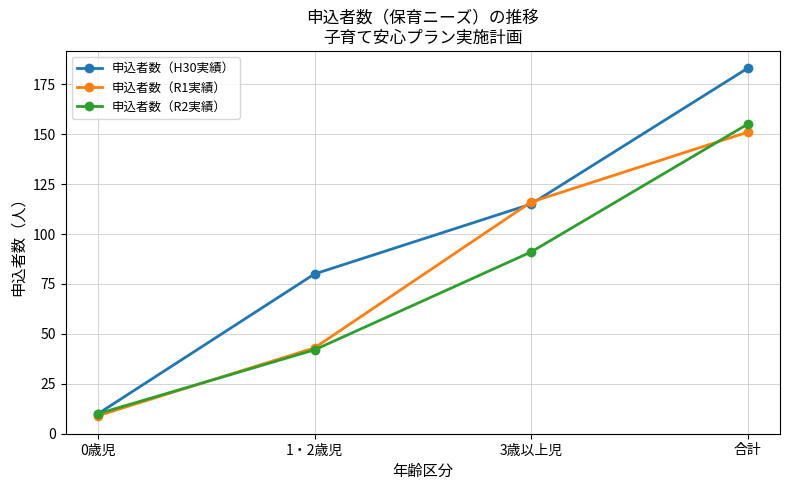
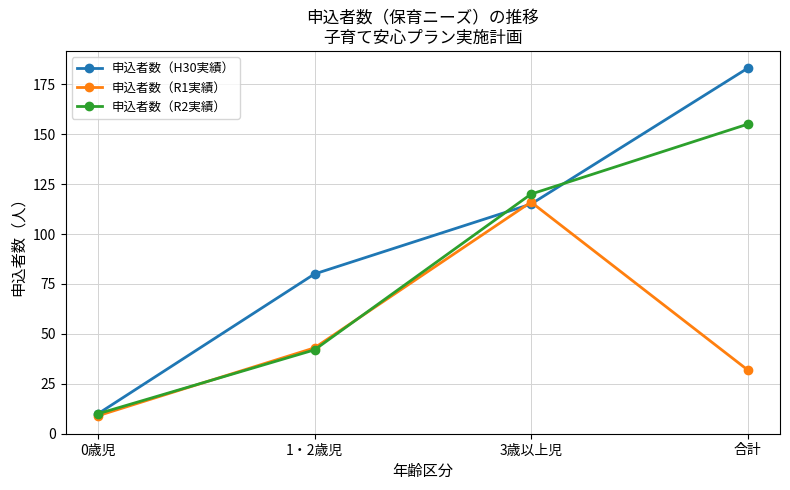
  {
    "申込者数（H30実績）": {
      "1・2歳児": 80,
      "合計": 183
    },
    "申込者数（R1実績）": {
-     "合計": 151
+     "合計": 32
    },
    "申込者数（R2実績）": {
-     "3歳以上児": 91,
+     "3歳以上児": 120,
      "合計": 155
    }
  }
